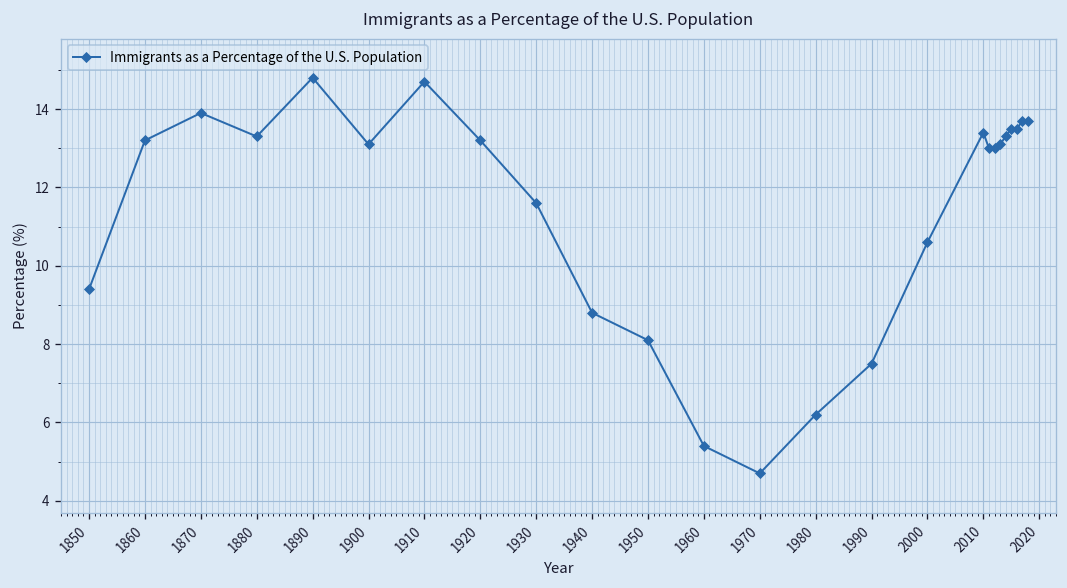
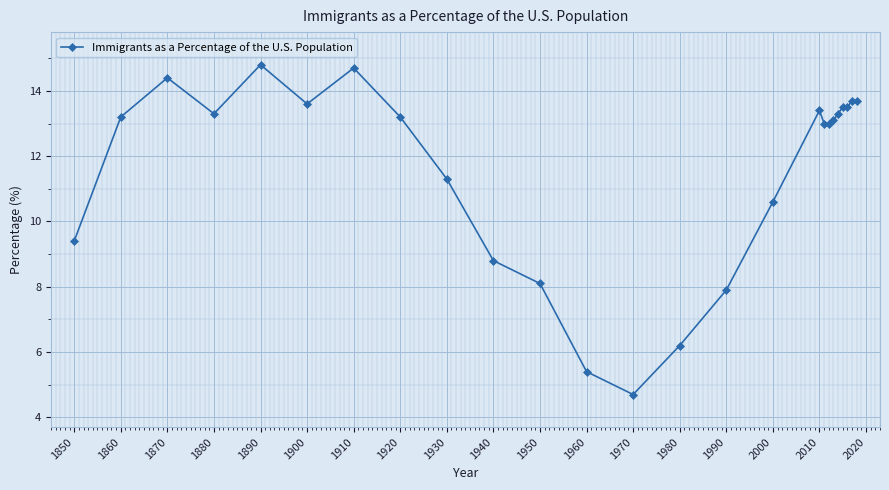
  {
    "1850": 9.4,
    "1860": 13.2,
-   "1870": 13.9,
+   "1870": 14.4,
    "1880": 13.3,
    "1890": 14.8,
-   "1900": 13.1,
+   "1900": 13.6,
    "1910": 14.7,
    "1920": 13.2,
-   "1930": 11.6,
+   "1930": 11.3,
    "1940": 8.8,
    "1950": 8.1,
    "1960": 5.4,
    "1970": 4.7,
    "1980": 6.2,
-   "1990": 7.5,
+   "1990": 7.9,
    "2000": 10.6,
    "2010": 13.4
  }
